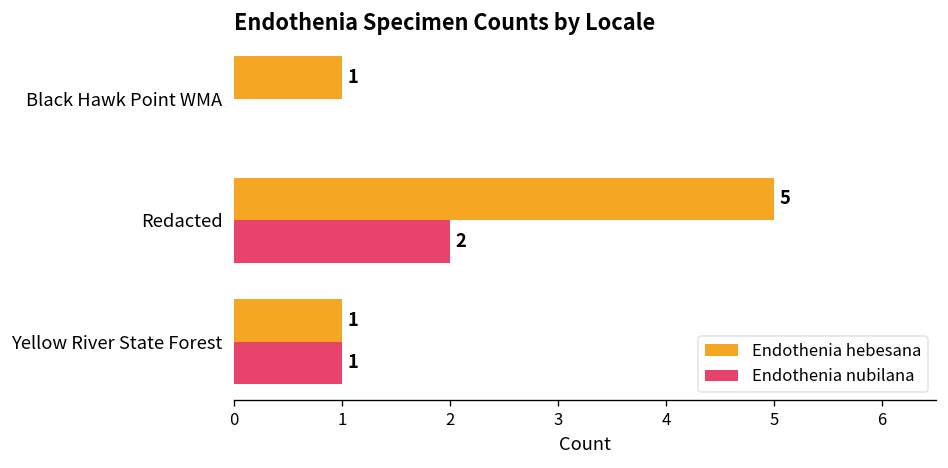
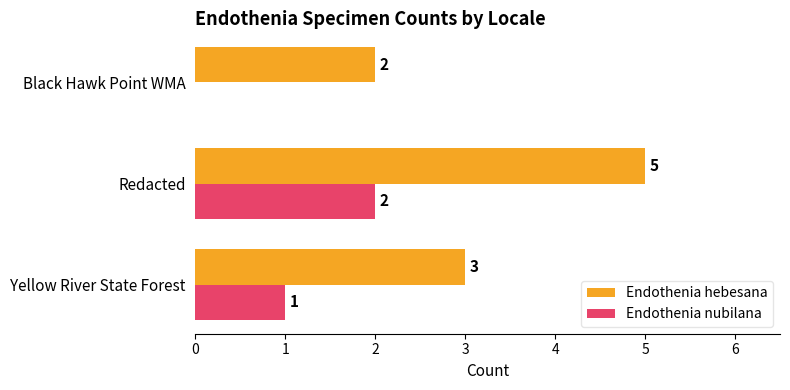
  {
    "Endothenia hebesana": {
-     "Black Hawk Point WMA": 1,
+     "Black Hawk Point WMA": 2,
      "Redacted": 5,
-     "Yellow River State Forest": 1
+     "Yellow River State Forest": 3
    },
    "Endothenia nubilana": {
      "Redacted": 2,
      "Yellow River State Forest": 1
    }
  }
